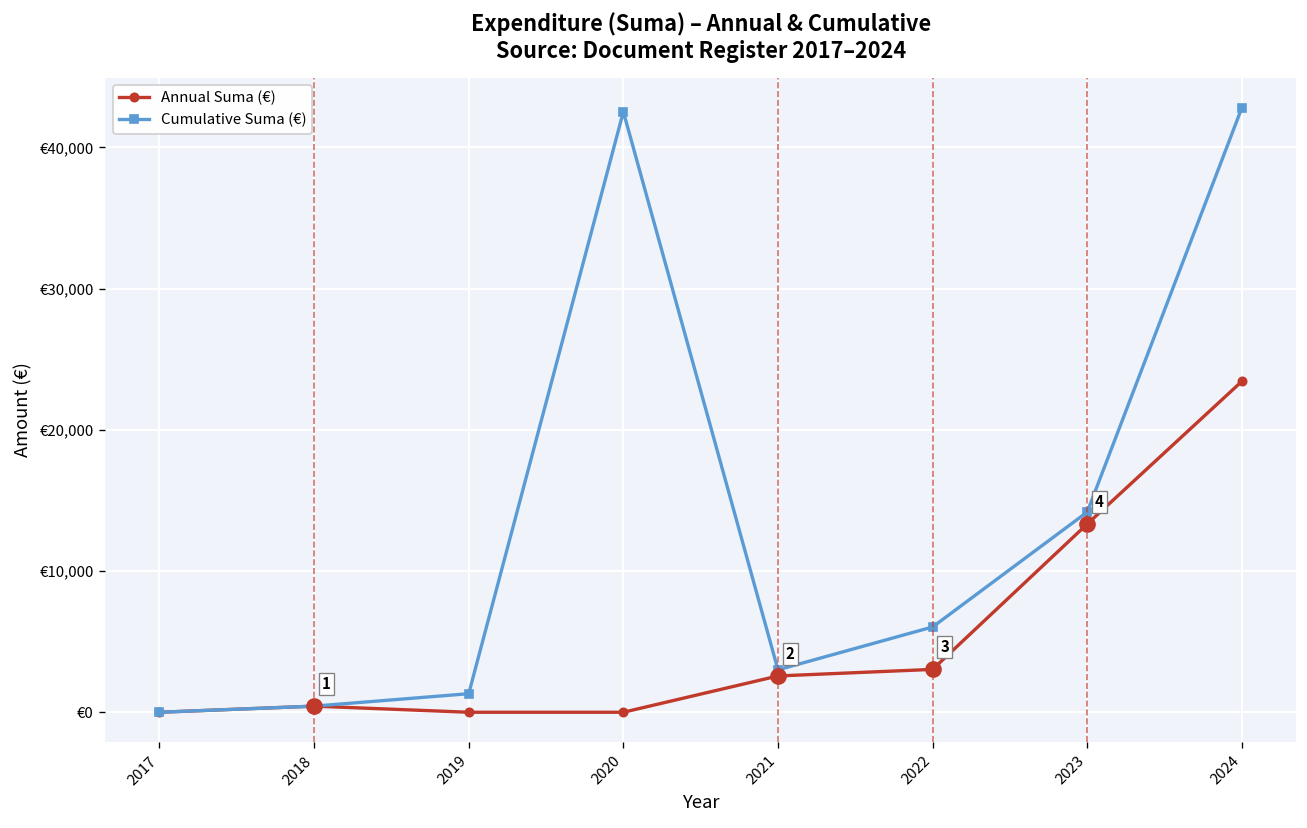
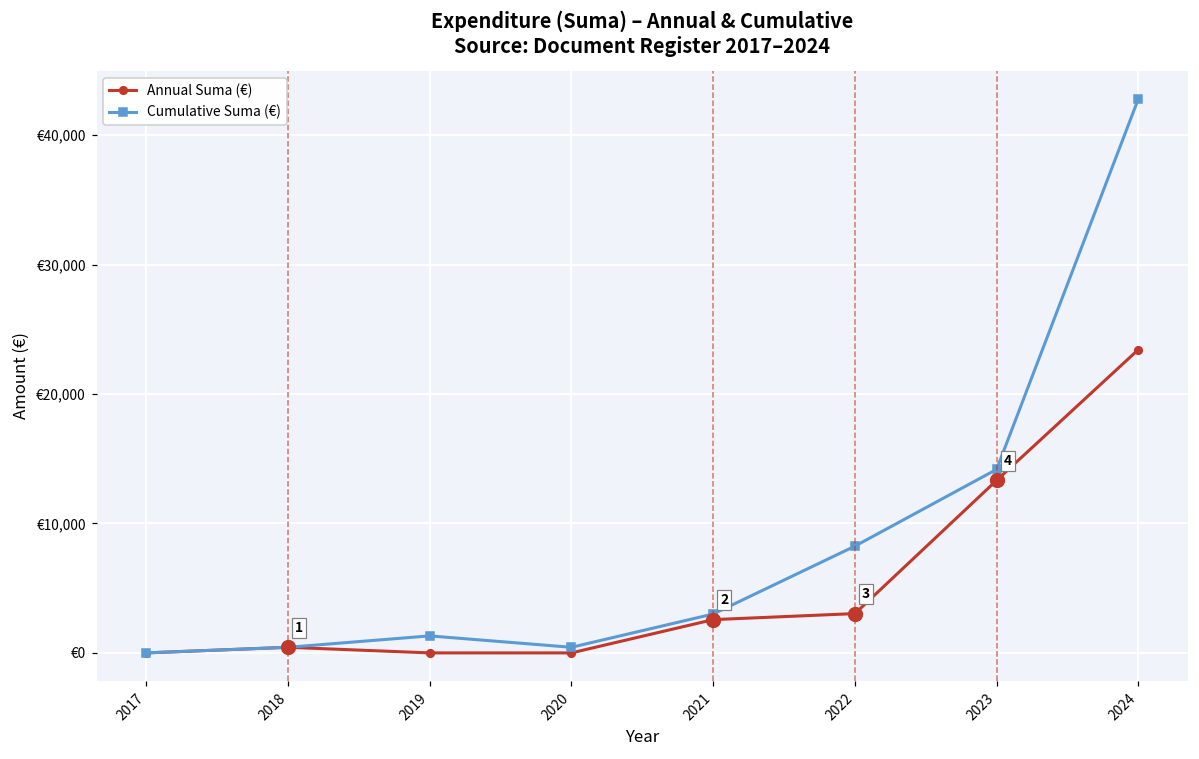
  {
    "Cumulative Suma (€)": {
      "2019": "€1,300",
-     "2020": "€42,500",
-     "2022": "€6,000",
+     "2020": "€400",
+     "2022": "€8,200",
      "2024": "€42,800"
    }
  }
